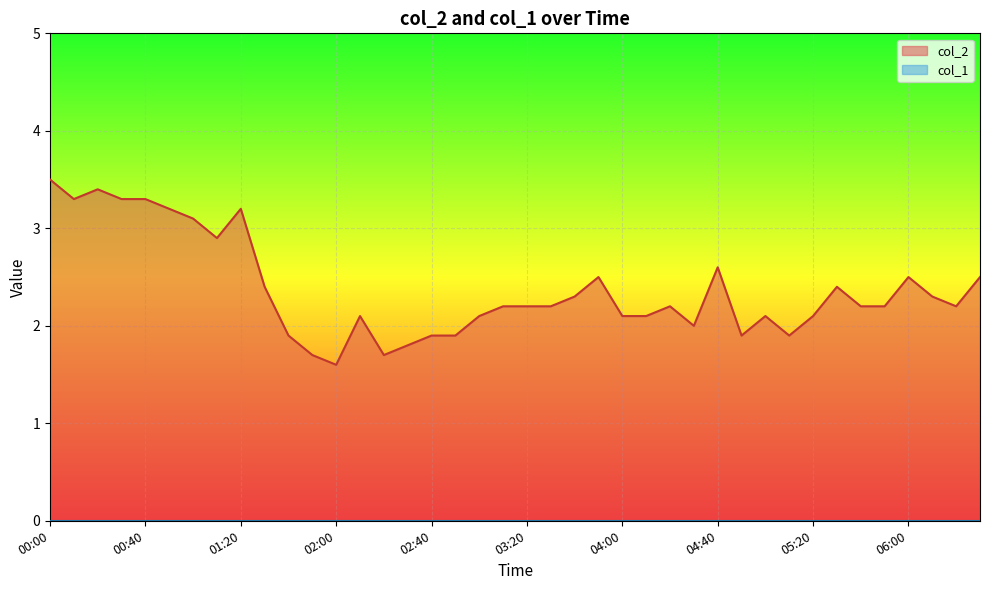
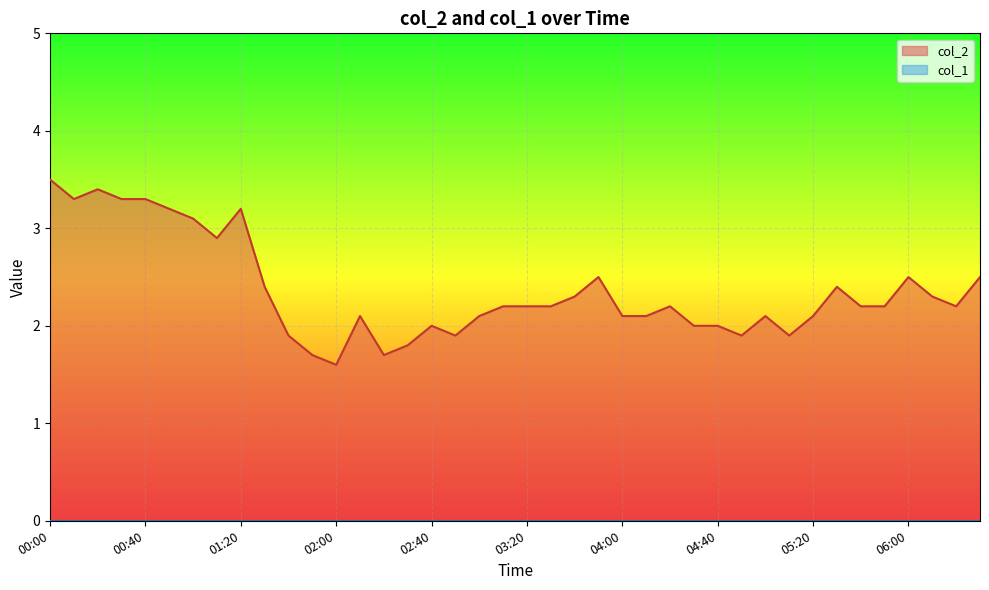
  {
    "col_2": {
      "00:00": 3.5,
      "00:40": 3.3,
      "01:20": 3.2,
      "02:00": 1.6,
-     "02:40": 1.9,
+     "02:40": 2.0,
      "03:20": 2.2,
      "04:00": 2.1,
-     "04:40": 2.6,
+     "04:40": 2.0,
      "05:20": 2.1,
      "06:00": 2.5
    },
    "col_1": {
      "00:00": 0.0,
      "00:40": 0.0,
      "01:20": 0.0,
      "02:00": 0.0,
      "02:40": 0.0,
      "03:20": 0.0,
      "04:00": 0.0,
      "04:40": 0.0,
      "05:20": 0.0,
      "06:00": 0.0
    }
  }
